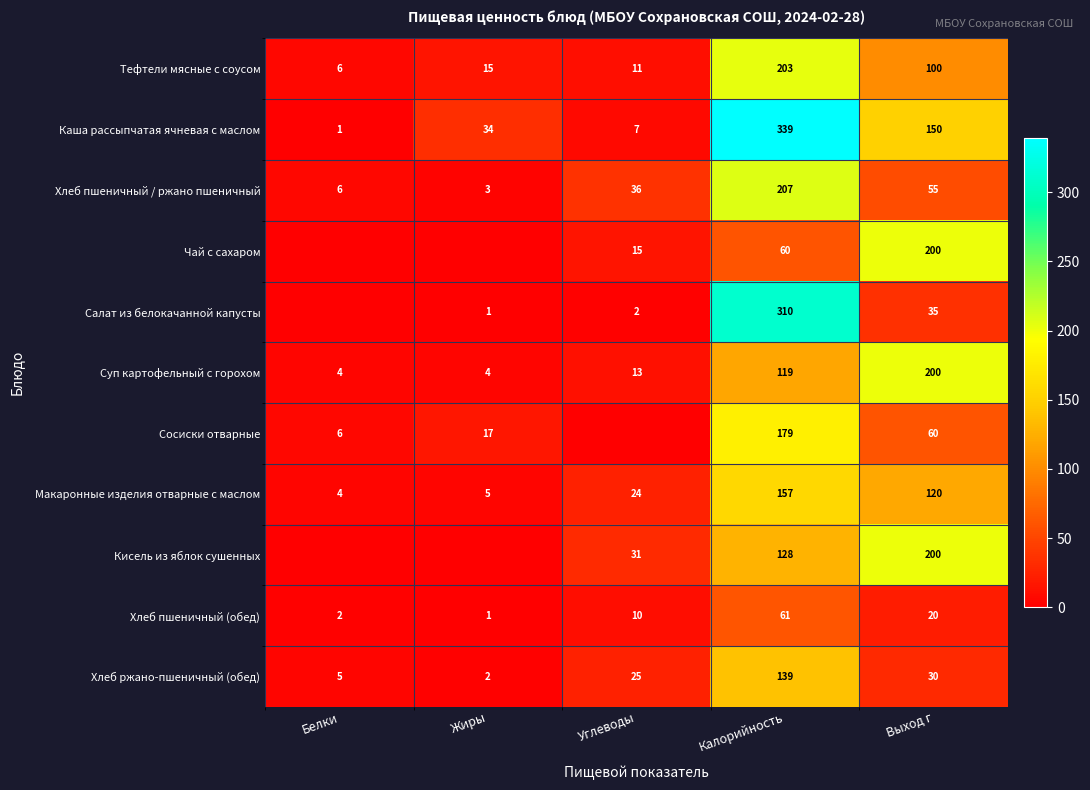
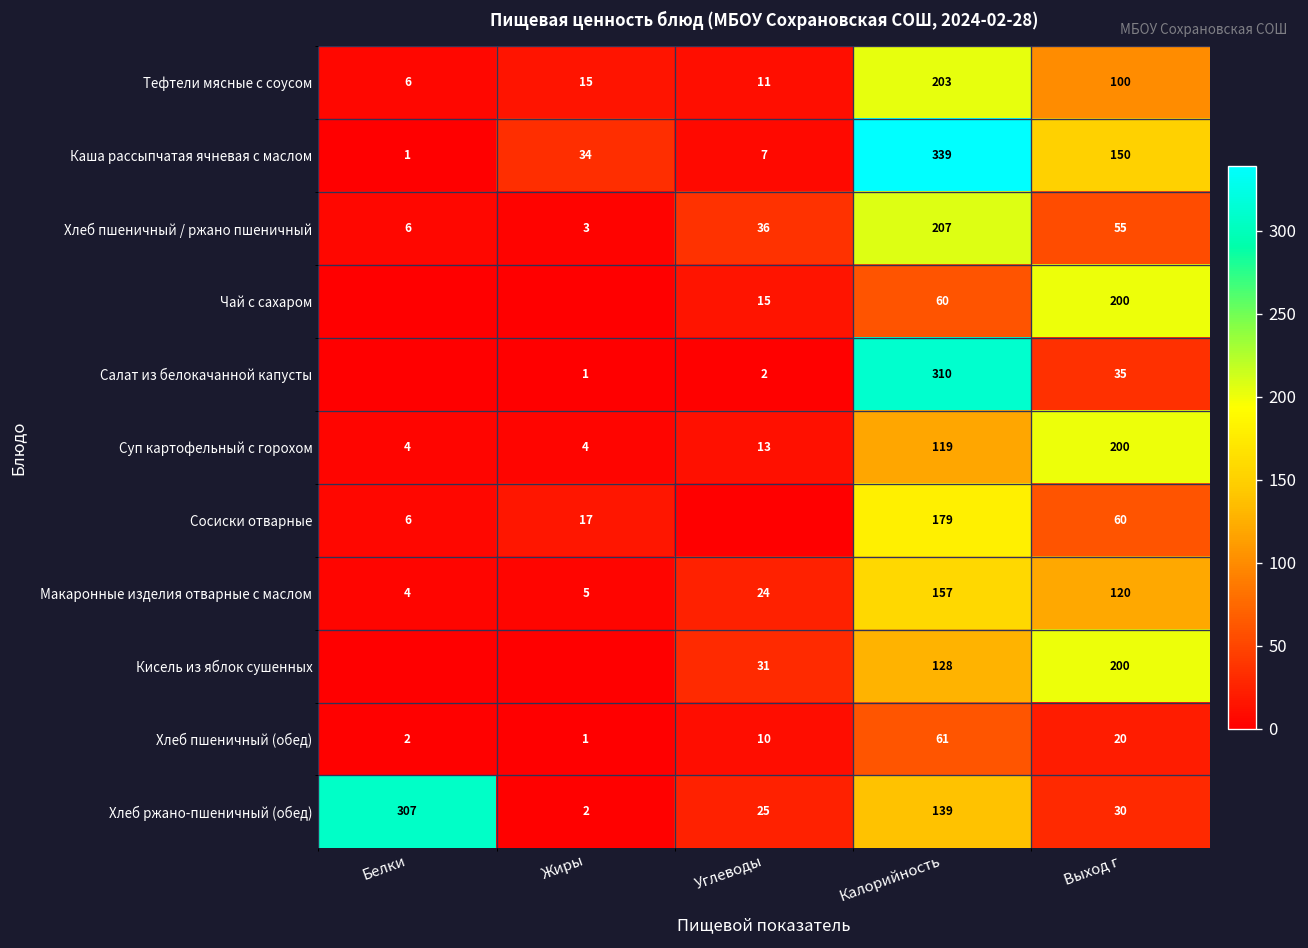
  {
    "Тефтели мясные с соусом": {
      "Белки": 6,
      "Жиры": 15,
      "Углеводы": 11,
      "Калорийность": 203,
      "Выход г": 100
    },
    "Каша рассыпчатая ячневая с маслом": {
      "Белки": 1,
      "Жиры": 34,
      "Углеводы": 7,
      "Калорийность": 339,
      "Выход г": 150
    },
    "Хлеб пшеничный / ржано пшеничный": {
      "Белки": 6,
      "Жиры": 3,
      "Углеводы": 36,
      "Калорийность": 207,
      "Выход г": 55
    },
    "Чай с сахаром": {
      "Углеводы": 15,
      "Калорийность": 60,
      "Выход г": 200
    },
    "Салат из белокачанной капусты": {
      "Жиры": 1,
      "Углеводы": 2,
      "Калорийность": 310,
      "Выход г": 35
    },
    "Суп картофельный с горохом": {
      "Белки": 4,
      "Жиры": 4,
      "Углеводы": 13,
      "Калорийность": 119,
      "Выход г": 200
    },
    "Сосиски отварные": {
      "Белки": 6,
      "Жиры": 17,
      "Калорийность": 179,
      "Выход г": 60
    },
    "Макаронные изделия отварные с маслом": {
      "Белки": 4,
      "Жиры": 5,
      "Углеводы": 24,
      "Калорийность": 157,
      "Выход г": 120
    },
    "Кисель из яблок сушенных": {
      "Углеводы": 31,
      "Калорийность": 128,
      "Выход г": 200
    },
    "Хлеб пшеничный (обед)": {
      "Белки": 2,
      "Жиры": 1,
      "Углеводы": 10,
      "Калорийность": 61,
      "Выход г": 20
    },
    "Хлеб ржано-пшеничный (обед)": {
-     "Белки": 5,
+     "Белки": 307,
      "Жиры": 2,
      "Углеводы": 25,
      "Калорийность": 139,
      "Выход г": 30
    }
  }
